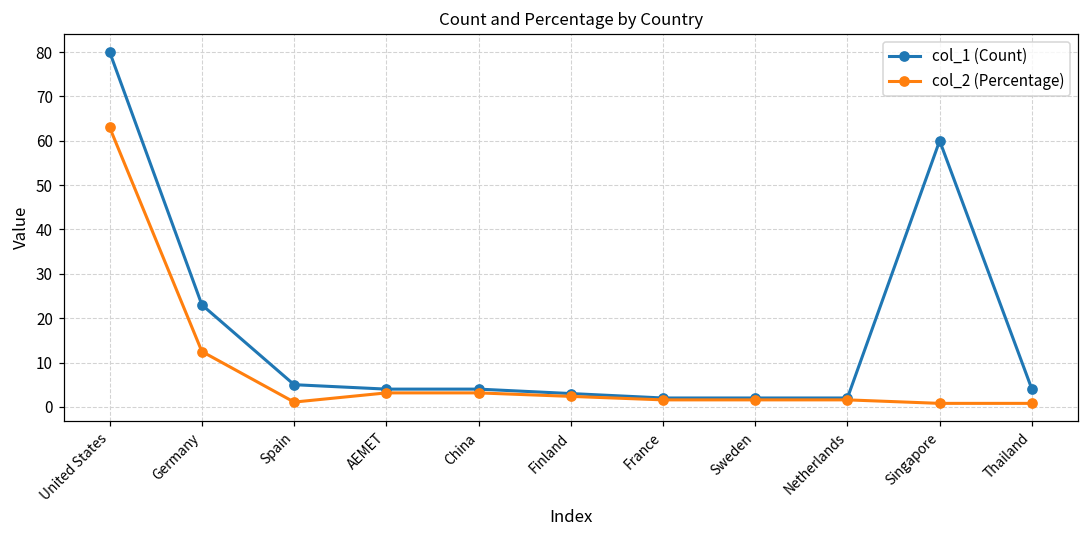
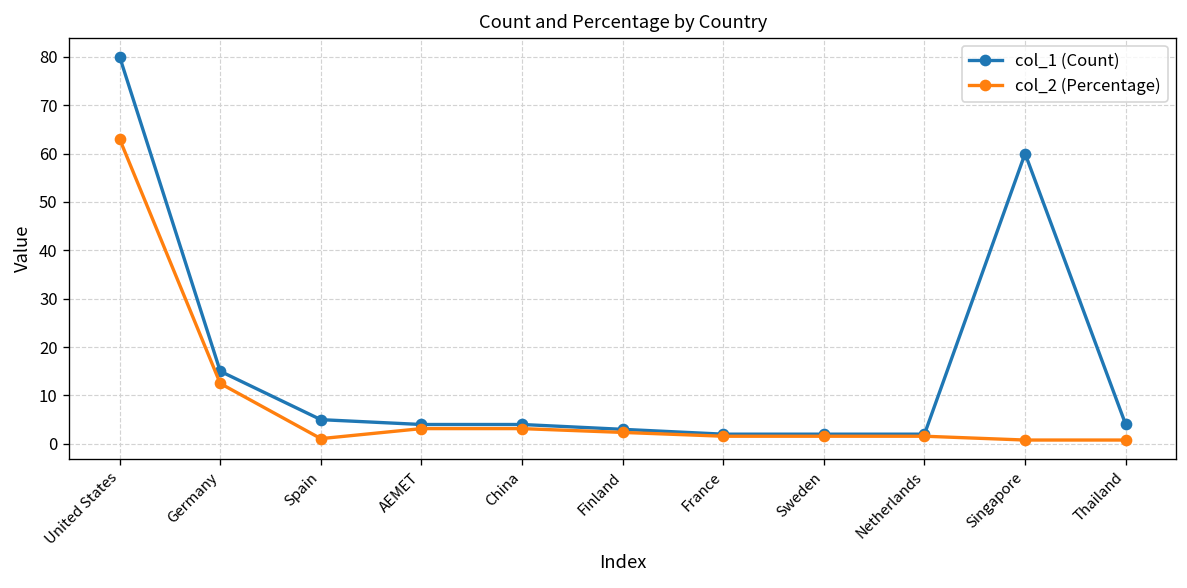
  {
    "col_1 (Count)": {
      "United States": 80,
-     "Germany": 23,
+     "Germany": 15,
      "Spain": 5,
      "AEMET": 4,
      "China": 4,
      "Singapore": 60,
      "Thailand": 4
    },
    "col_2 (Percentage)": {
      "United States": 63,
      "Germany": 12,
      "Spain": 1,
      "AEMET": 3,
      "China": 3,
      "Singapore": 1,
      "Thailand": 1
    }
  }
